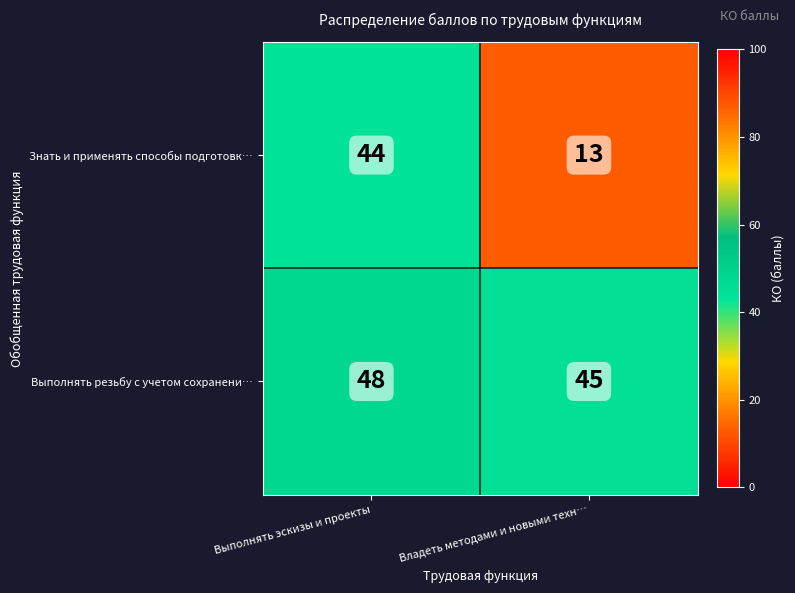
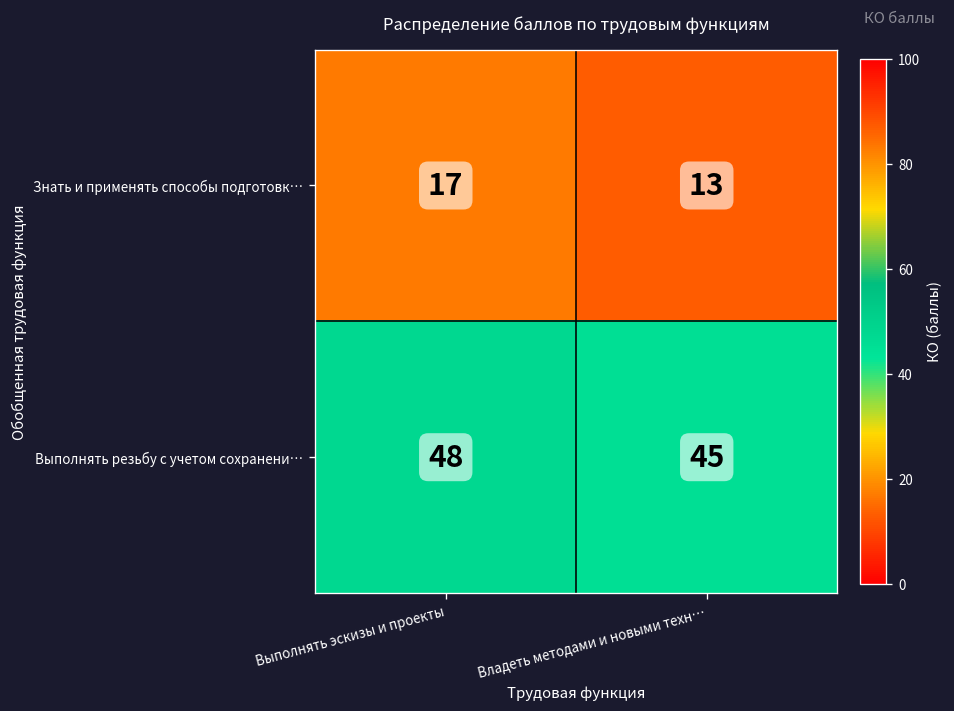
  {
    "Знать и применять способы подготовк…": {
-     "Выполнять эскизы и проекты": 44
+     "Выполнять эскизы и проекты": 17
    }
  }
